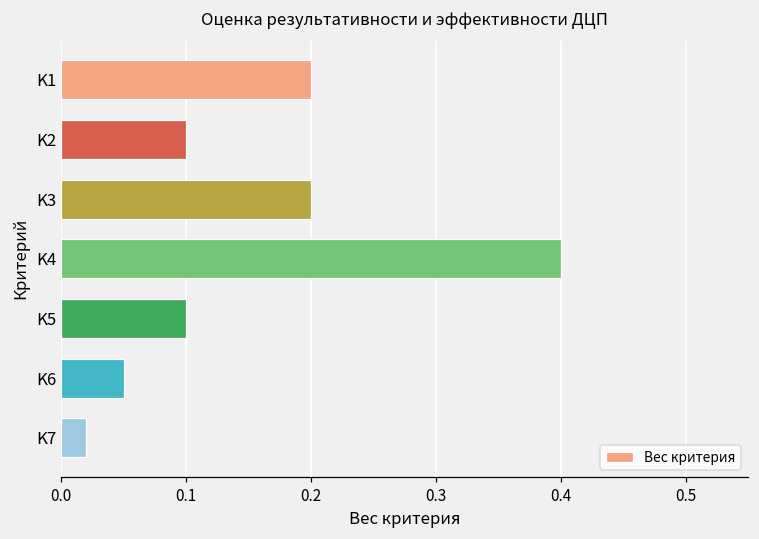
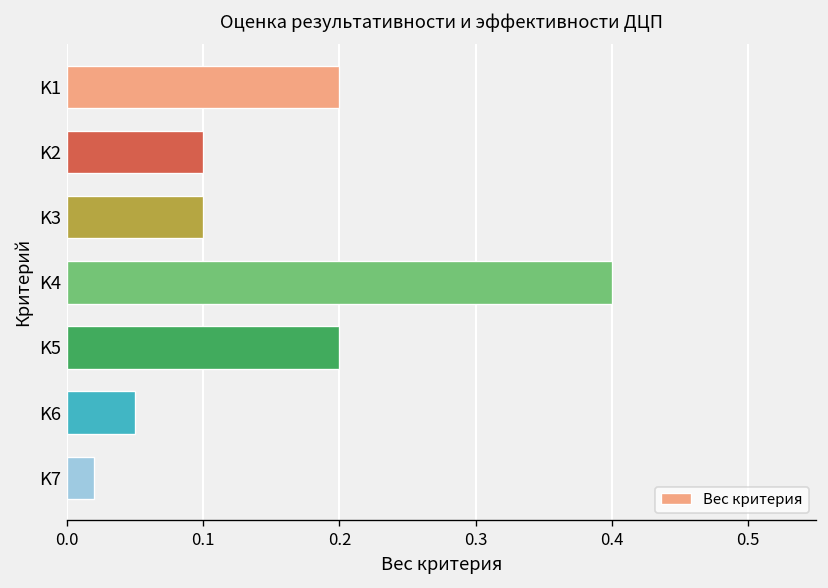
  {
    "K1": 0.2,
    "K2": 0.1,
-   "K3": 0.2,
+   "K3": 0.1,
    "K4": 0.4,
-   "K5": 0.1,
+   "K5": 0.2,
    "K6": 0.050,
    "K7": 0.020
  }
